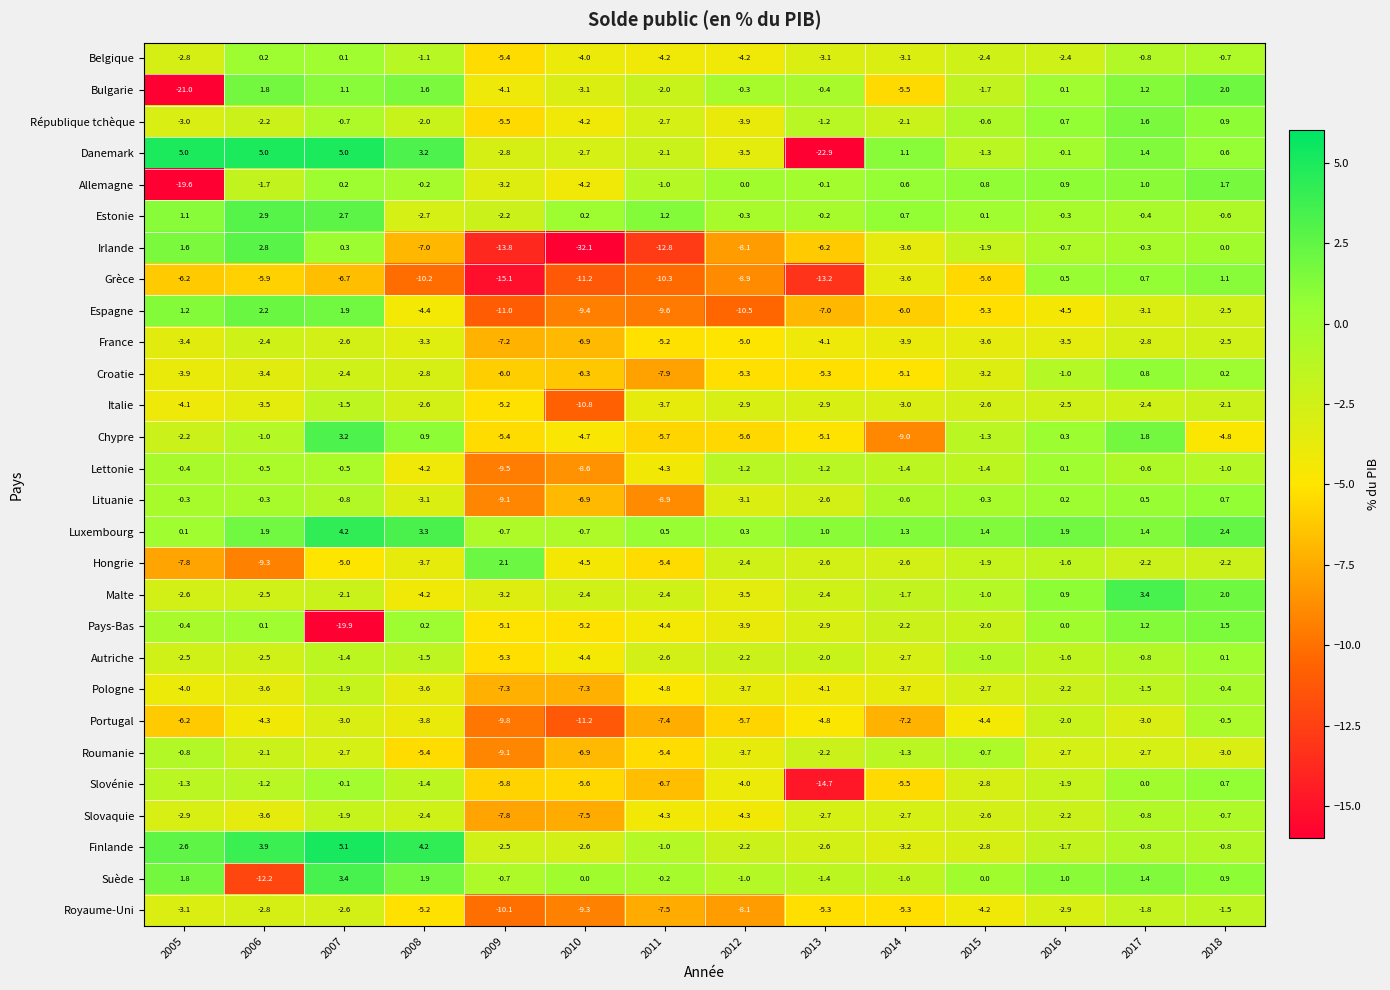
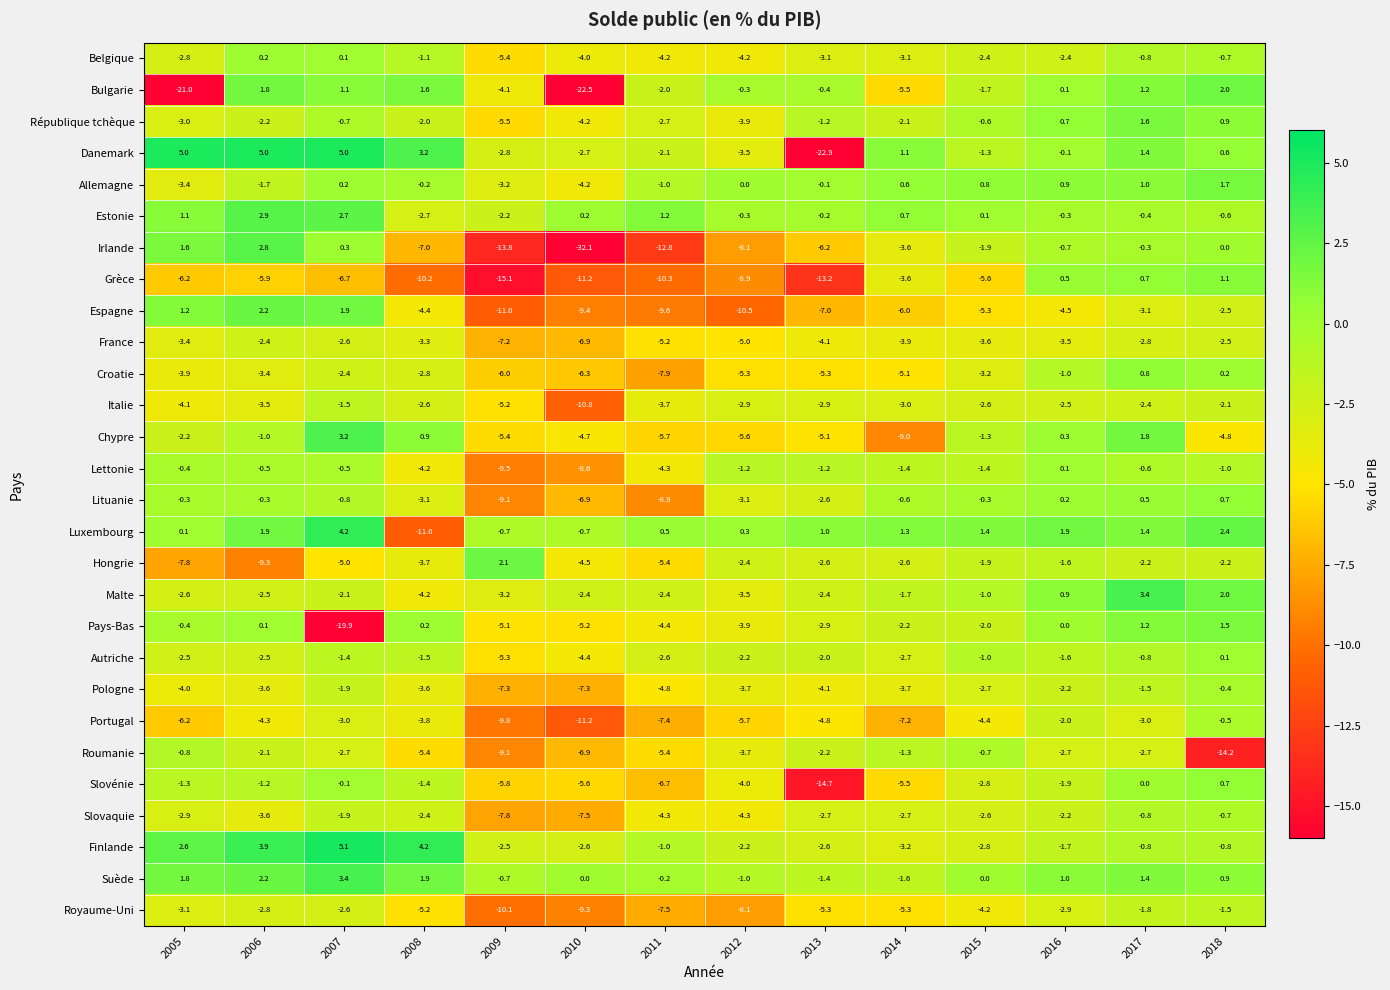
  {
    "Bulgarie": {
      "2005": -21.0,
      "2006": 1.8,
      "2007": 1.1,
      "2008": 1.6,
      "2009": -4.1,
-     "2010": -3.1,
+     "2010": -22.5,
      "2011": -2.0,
      "2012": -0.3,
      "2013": -0.4,
      "2014": -5.5,
      "2015": -1.7,
      "2016": 0.1,
      "2017": 1.2,
      "2018": 2.0
    },
    "Allemagne": {
-     "2005": -19.6,
+     "2005": -3.4,
      "2006": -1.7,
      "2007": 0.2,
      "2008": -0.2,
      "2009": -3.2,
      "2010": -4.2,
      "2011": -1.0,
      "2012": 0.0,
      "2013": -0.1,
      "2014": 0.6,
      "2015": 0.8,
      "2016": 0.9,
      "2017": 1.0,
      "2018": 1.7
    },
    "Luxembourg": {
      "2005": 0.1,
      "2006": 1.9,
      "2007": 4.2,
-     "2008": 3.3,
+     "2008": -11.0,
      "2009": -0.7,
      "2010": -0.7,
      "2011": 0.5,
      "2012": 0.3,
      "2013": 1.0,
      "2014": 1.3,
      "2015": 1.4,
      "2016": 1.9,
      "2017": 1.4,
      "2018": 2.4
    },
    "Roumanie": {
      "2005": -0.8,
      "2006": -2.1,
      "2007": -2.7,
      "2008": -5.4,
      "2009": -9.1,
      "2010": -6.9,
      "2011": -5.4,
      "2012": -3.7,
      "2013": -2.2,
      "2014": -1.3,
      "2015": -0.7,
      "2016": -2.7,
      "2017": -2.7,
-     "2018": -3.0
+     "2018": -14.2
    },
    "Suède": {
      "2005": 1.8,
-     "2006": -12.2,
+     "2006": 2.2,
      "2007": 3.4,
      "2008": 1.9,
      "2009": -0.7,
      "2010": 0.0,
      "2011": -0.2,
      "2012": -1.0,
      "2013": -1.4,
      "2014": -1.6,
      "2015": 0.0,
      "2016": 1.0,
      "2017": 1.4,
      "2018": 0.9
    }
  }
